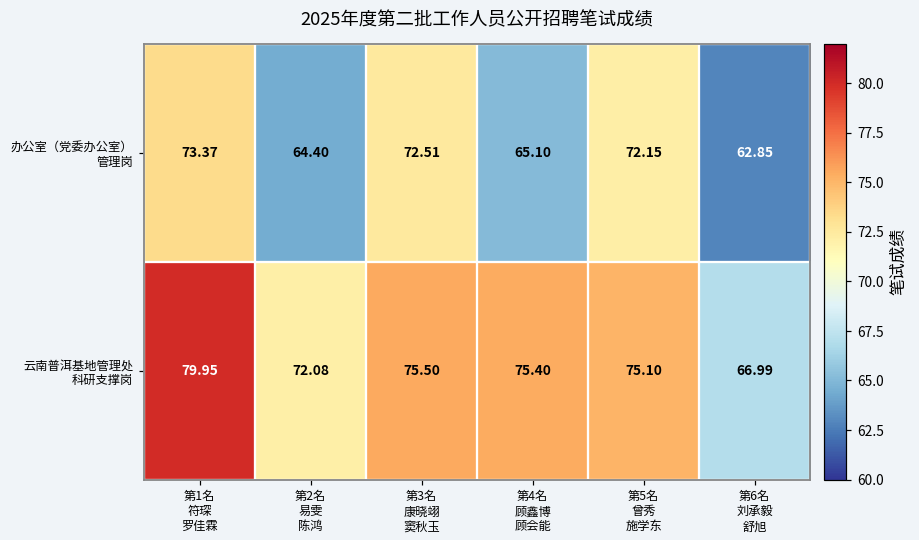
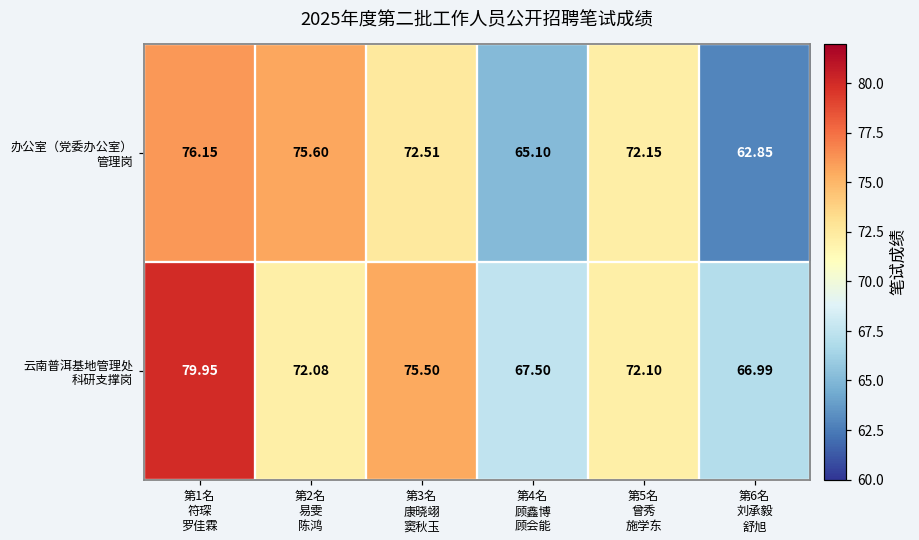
  {
    "办公室（党委办公室） 管理岗": {
-     "第1名 符琛 罗佳霖": 73.37,
-     "第2名 易雯 陈鸿": 64.40,
+     "第1名 符琛 罗佳霖": 76.15,
+     "第2名 易雯 陈鸿": 75.60,
      "第3名 康晓翊 窦秋玉": 72.51,
      "第4名 顾鑫博 顾会能": 65.10,
      "第5名 曾秀 施学东": 72.15,
      "第6名 刘承毅 舒旭": 62.85
    },
    "云南普洱基地管理处 科研支撑岗": {
      "第1名 符琛 罗佳霖": 79.95,
      "第2名 易雯 陈鸿": 72.08,
      "第3名 康晓翊 窦秋玉": 75.50,
-     "第4名 顾鑫博 顾会能": 75.40,
-     "第5名 曾秀 施学东": 75.10,
+     "第4名 顾鑫博 顾会能": 67.50,
+     "第5名 曾秀 施学东": 72.10,
      "第6名 刘承毅 舒旭": 66.99
    }
  }
